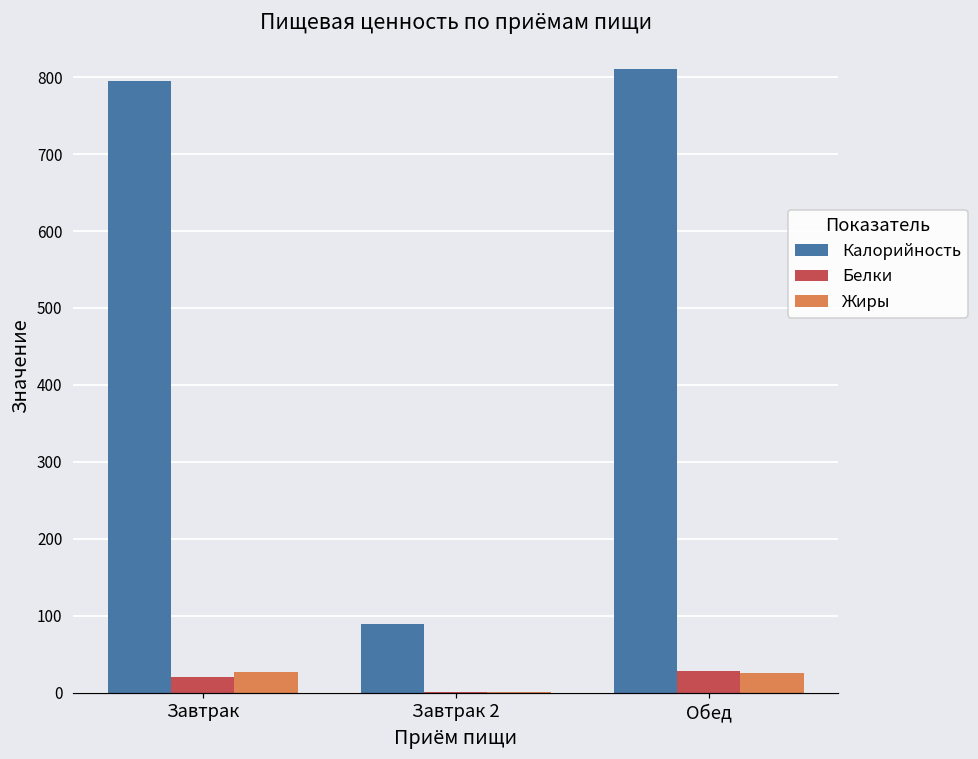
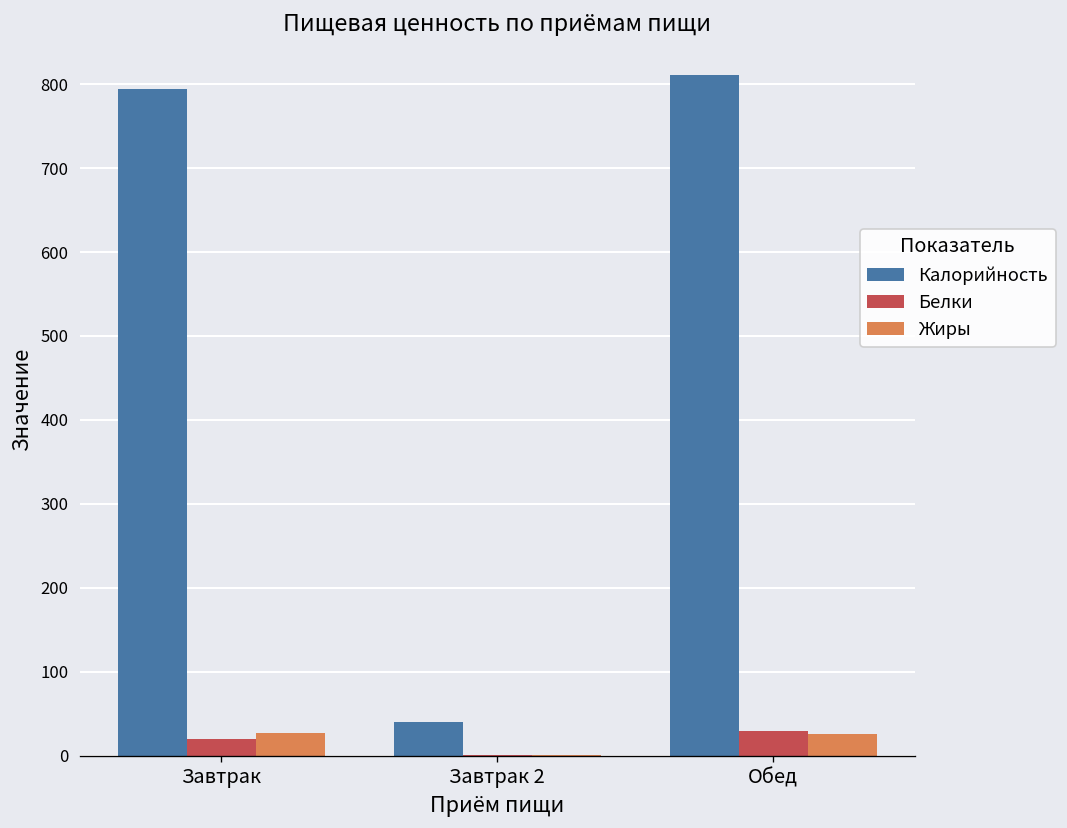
  {
    "Калорийность": {
      "Завтрак": 790,
-     "Завтрак 2": 90,
+     "Завтрак 2": 40,
      "Обед": 810
    }
  }
